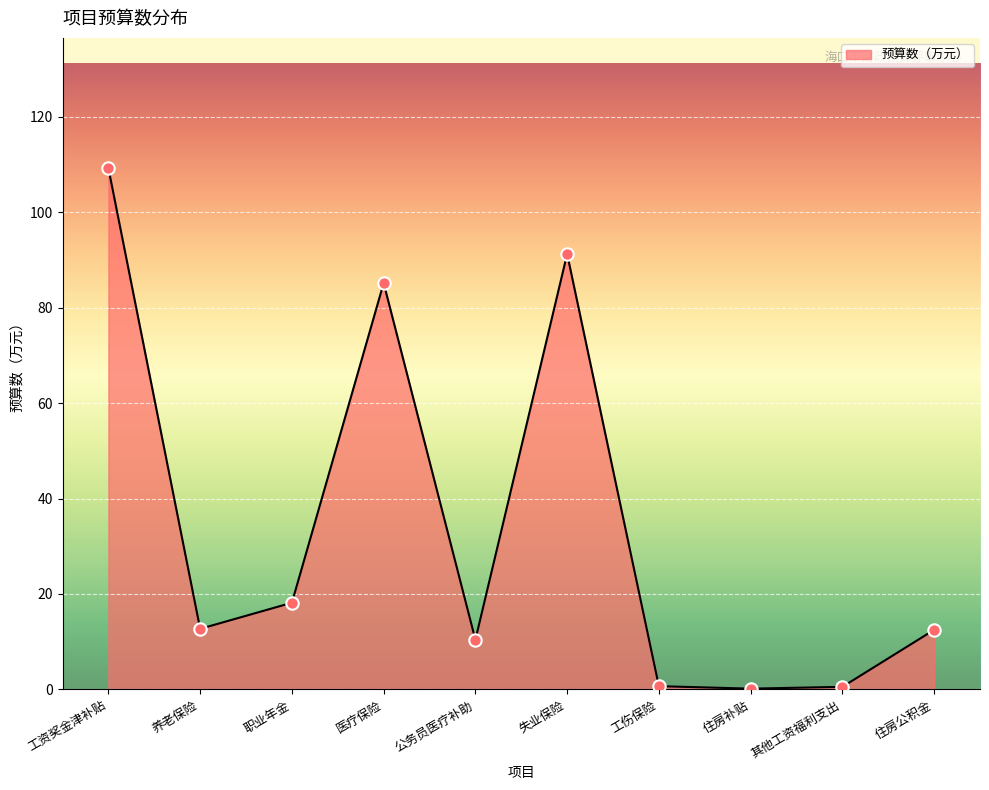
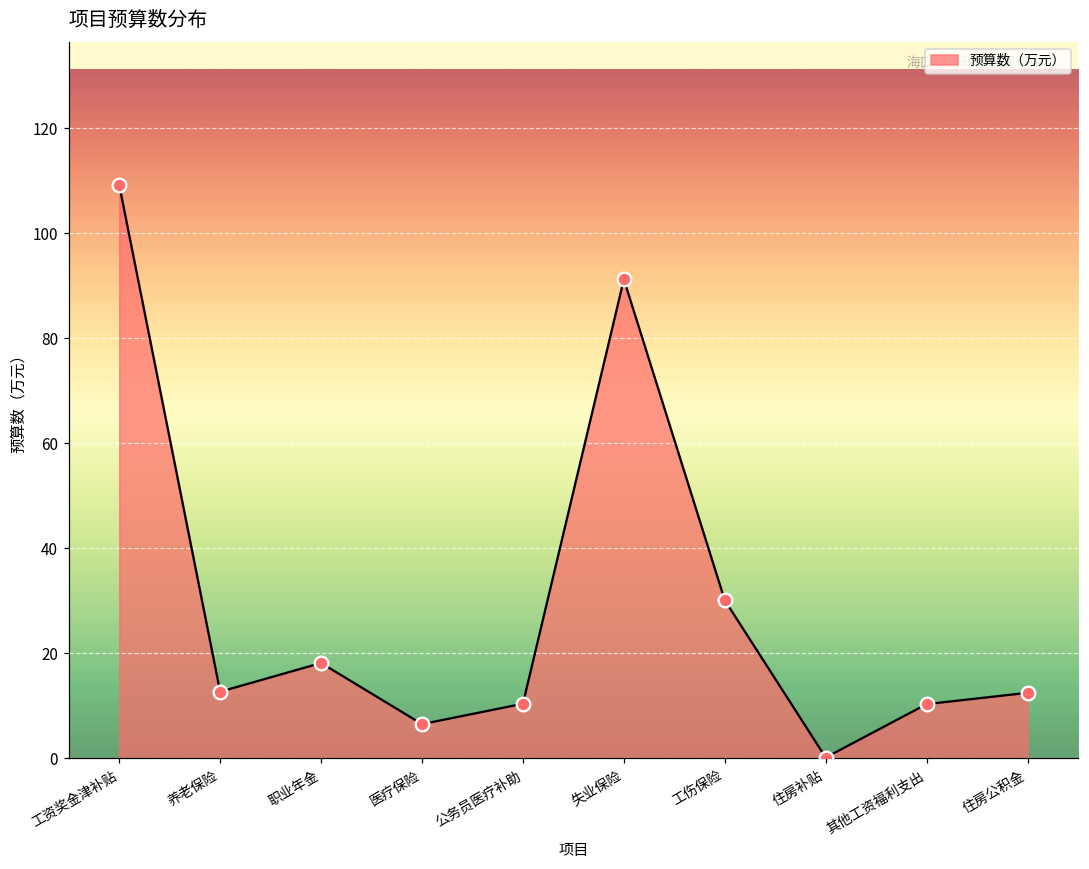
  {
    "工资奖金津补贴": 109,
    "养老保险": 13,
    "职业年金": 18,
-   "医疗保险": 85,
+   "医疗保险": 7,
    "公务员医疗补助": 10,
    "失业保险": 91,
-   "工伤保险": 1,
+   "工伤保险": 30,
    "住房补贴": 0,
-   "其他工资福利支出": 1,
+   "其他工资福利支出": 10,
    "住房公积金": 12
  }
